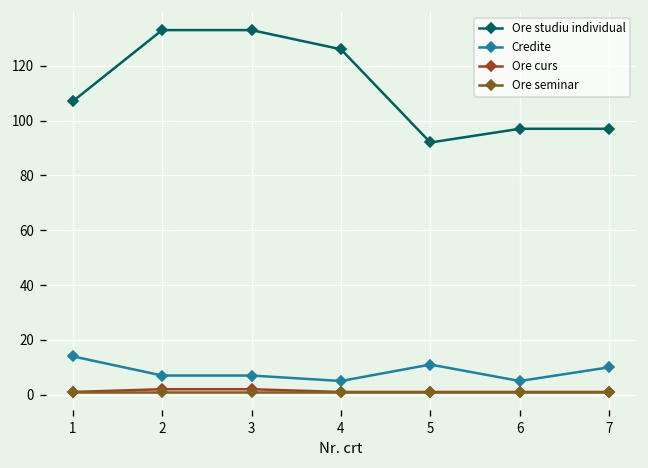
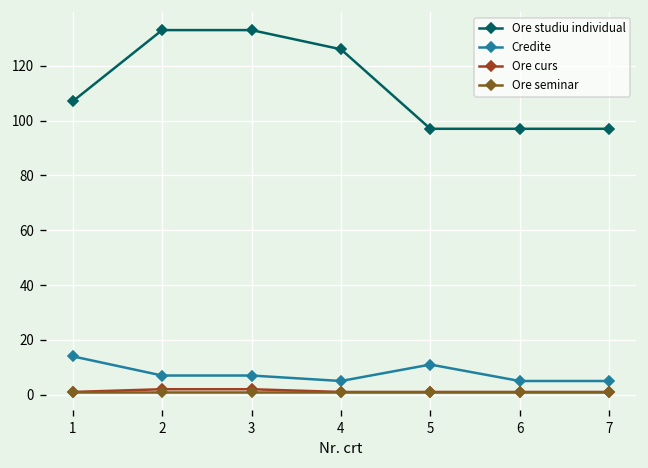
  {
    "Ore studiu individual": {
      "1": 107,
      "2": 133,
      "3": 133,
      "4": 126,
-     "5": 92,
+     "5": 97,
      "6": 97,
      "7": 97
    },
    "Credite": {
      "1": 14,
      "2": 7,
      "3": 7,
      "4": 5,
      "5": 11,
      "6": 5,
-     "7": 10
+     "7": 5
    }
  }
